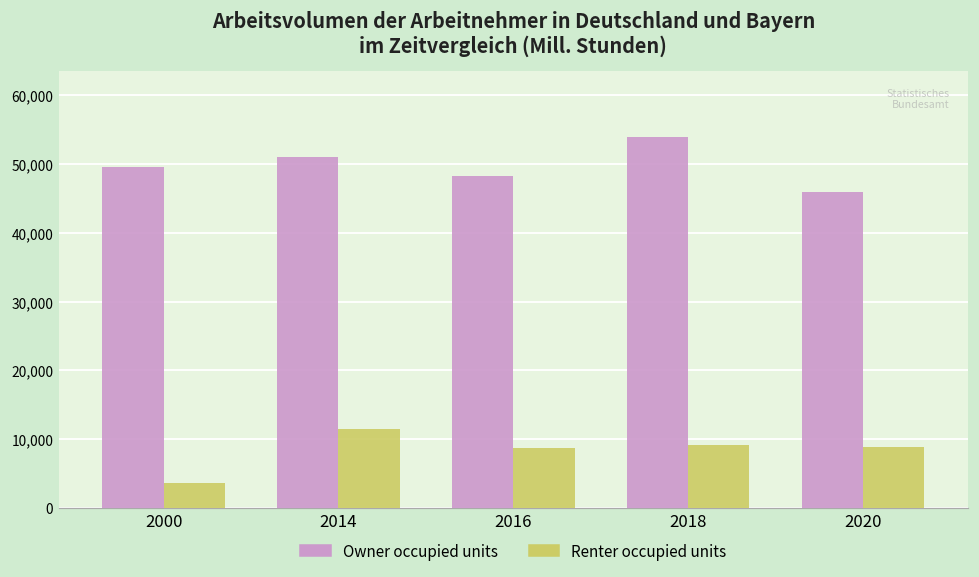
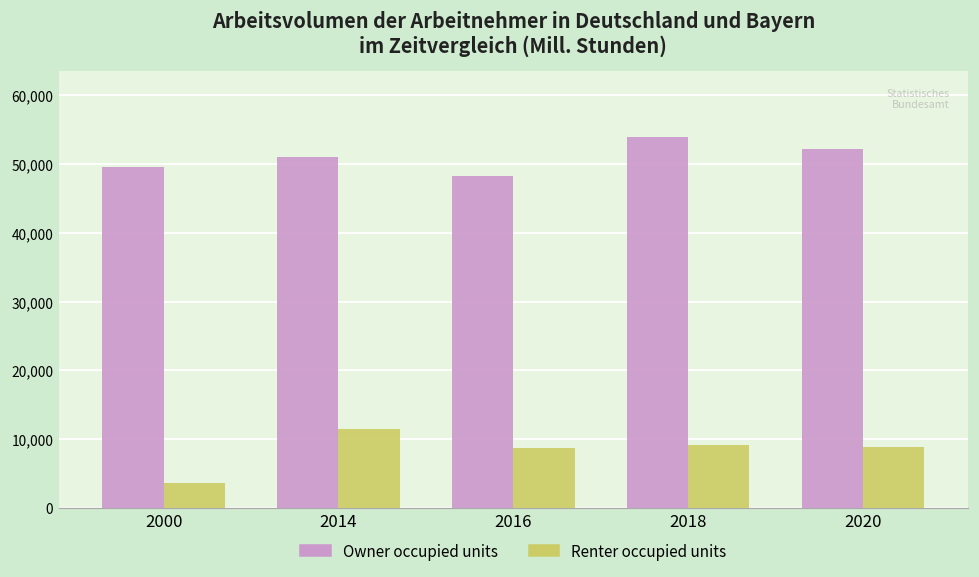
  {
    "Owner occupied units": {
      "2000": "50,000",
      "2014": "51,000",
      "2016": "48,000",
      "2018": "54,000",
-     "2020": "46,000"
+     "2020": "52,000"
    },
    "Renter occupied units": {
      "2000": "4,000",
      "2014": "11,000",
      "2016": "9,000",
      "2018": "9,000",
      "2020": "9,000"
    }
  }
